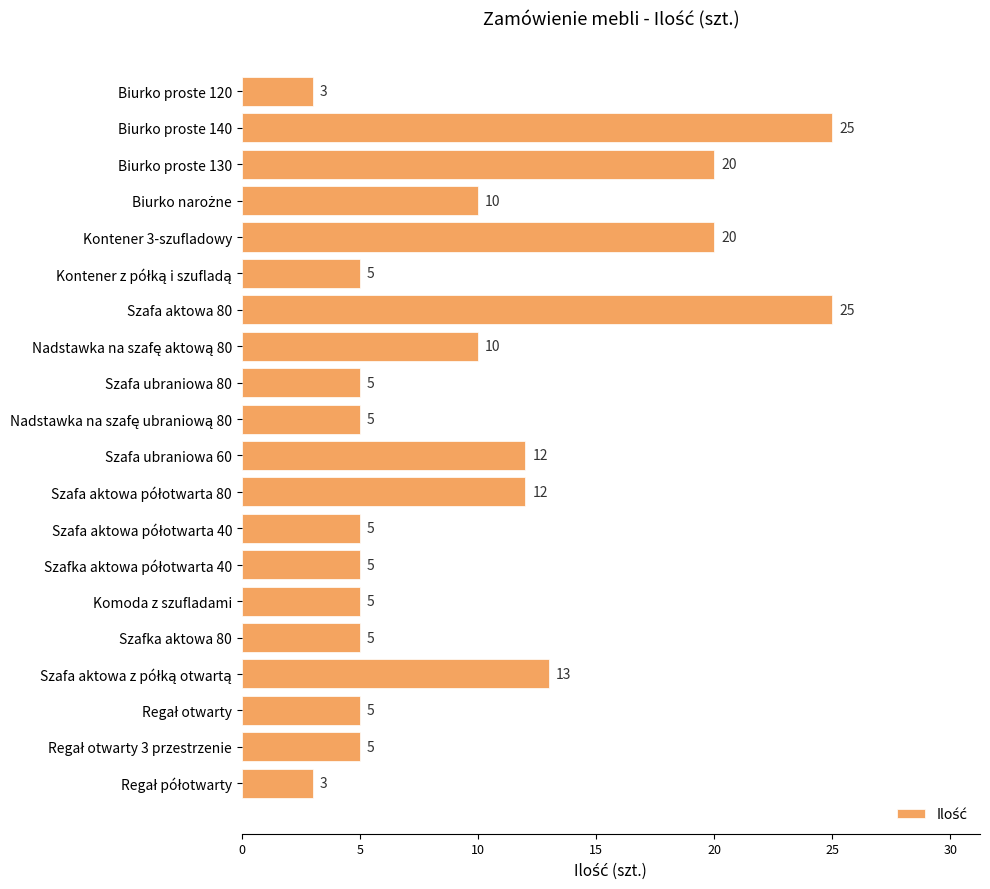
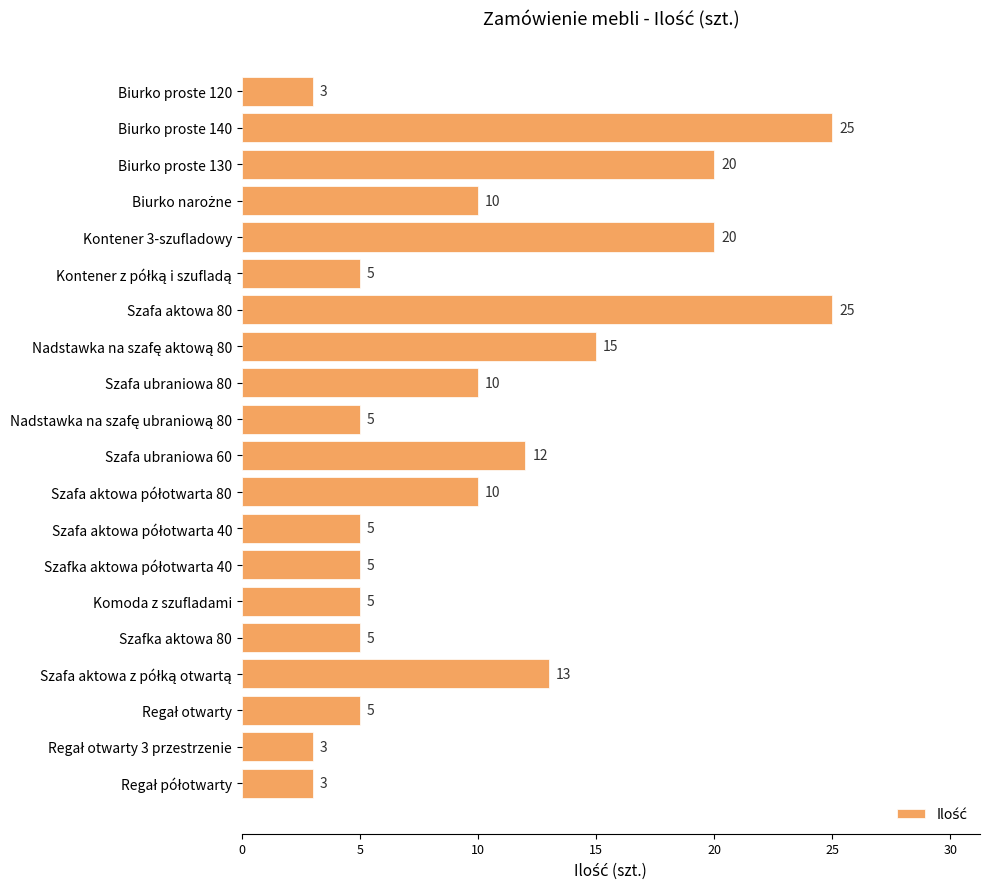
  {
    "Biurko proste 120": 3,
    "Biurko proste 140": 25,
    "Biurko proste 130": 20,
    "Biurko narożne": 10,
    "Kontener 3-szufladowy": 20,
    "Kontener z półką i szufladą": 5,
    "Szafa aktowa 80": 25,
-   "Nadstawka na szafę aktową 80": 10,
-   "Szafa ubraniowa 80": 5,
+   "Nadstawka na szafę aktową 80": 15,
+   "Szafa ubraniowa 80": 10,
    "Nadstawka na szafę ubraniową 80": 5,
    "Szafa ubraniowa 60": 12,
-   "Szafa aktowa półotwarta 80": 12,
+   "Szafa aktowa półotwarta 80": 10,
    "Szafa aktowa półotwarta 40": 5,
    "Szafka aktowa półotwarta 40": 5,
    "Komoda z szufladami": 5,
    "Szafka aktowa 80": 5,
    "Szafa aktowa z półką otwartą": 13,
    "Regał otwarty": 5,
-   "Regał otwarty 3 przestrzenie": 5,
+   "Regał otwarty 3 przestrzenie": 3,
    "Regał półotwarty": 3
  }
